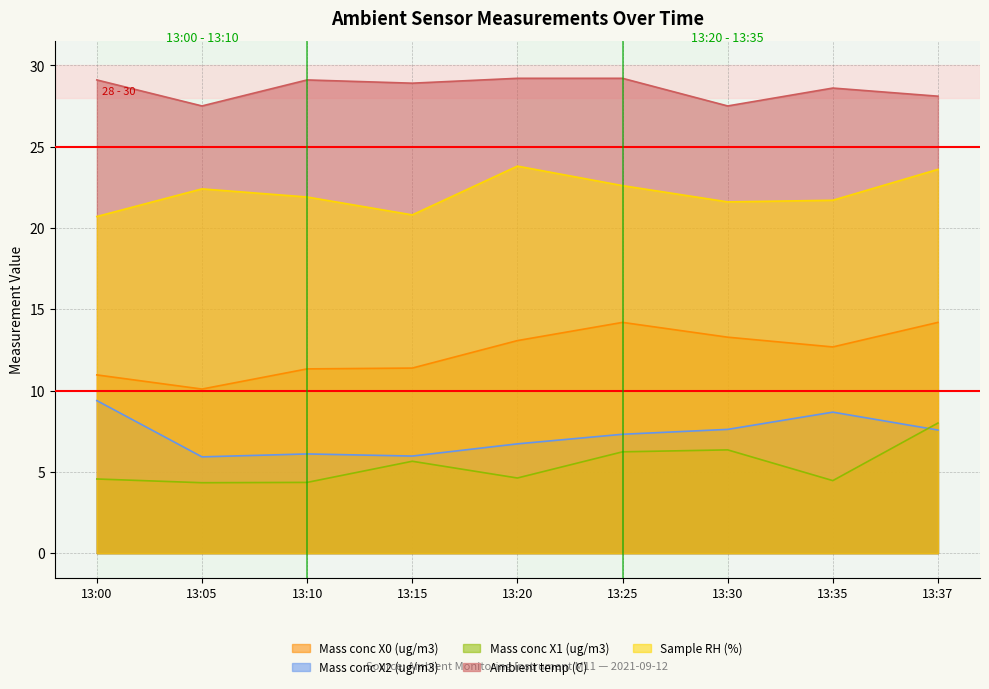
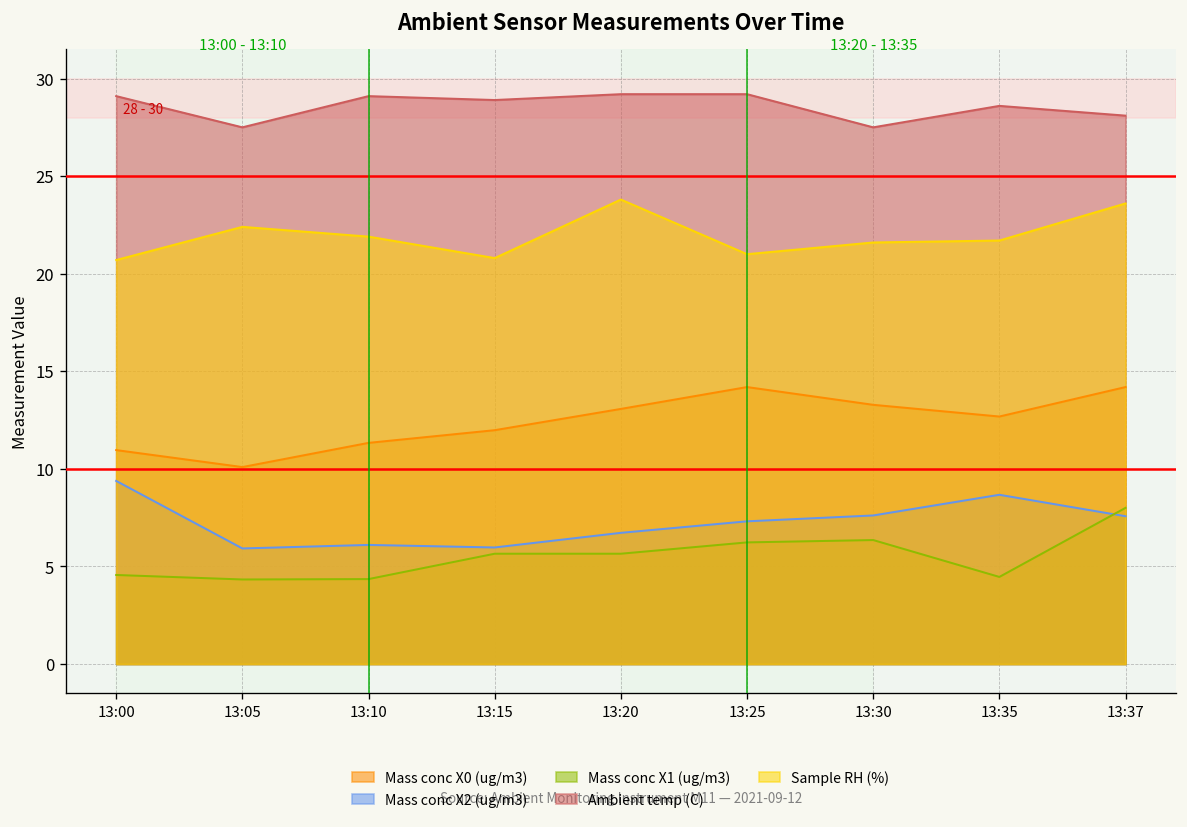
  {
    "Mass conc X0 (ug/m3)": {
      "13:00": 11.0,
      "13:05": 10.1,
      "13:10": 11.3,
-     "13:15": 11.4,
+     "13:15": 12.0,
      "13:20": 13.1,
      "13:25": 14.2,
      "13:30": 13.3,
      "13:35": 12.7,
      "13:37": 14.2
    },
    "Mass conc X2 (ug/m3)": {
      "13:00": 9.4,
      "13:05": 5.9,
      "13:10": 6.1,
      "13:15": 6.0,
      "13:20": 6.7,
      "13:25": 7.3,
      "13:30": 7.6,
      "13:35": 8.7,
      "13:37": 7.6
    },
    "Mass conc X1 (ug/m3)": {
      "13:00": 4.6,
      "13:05": 4.3,
      "13:10": 4.4,
      "13:15": 5.7,
-     "13:20": 4.6,
+     "13:20": 5.7,
      "13:25": 6.2,
      "13:30": 6.4,
      "13:35": 4.5,
      "13:37": 8.0
    },
    "Ambient temp (C)": {
      "13:05": 27.5,
      "13:10": 29.1,
      "13:15": 28.9,
      "13:20": 29.2,
      "13:25": 29.2,
      "13:30": 27.5,
      "13:35": 28.6,
      "13:37": 28.1
    },
    "Sample RH (%)": {
      "13:00": 20.7,
      "13:05": 22.4,
      "13:10": 21.9,
      "13:15": 20.8,
      "13:20": 23.8,
-     "13:25": 22.6,
+     "13:25": 21.0,
      "13:30": 21.6,
      "13:35": 21.7,
      "13:37": 23.6
    }
  }
